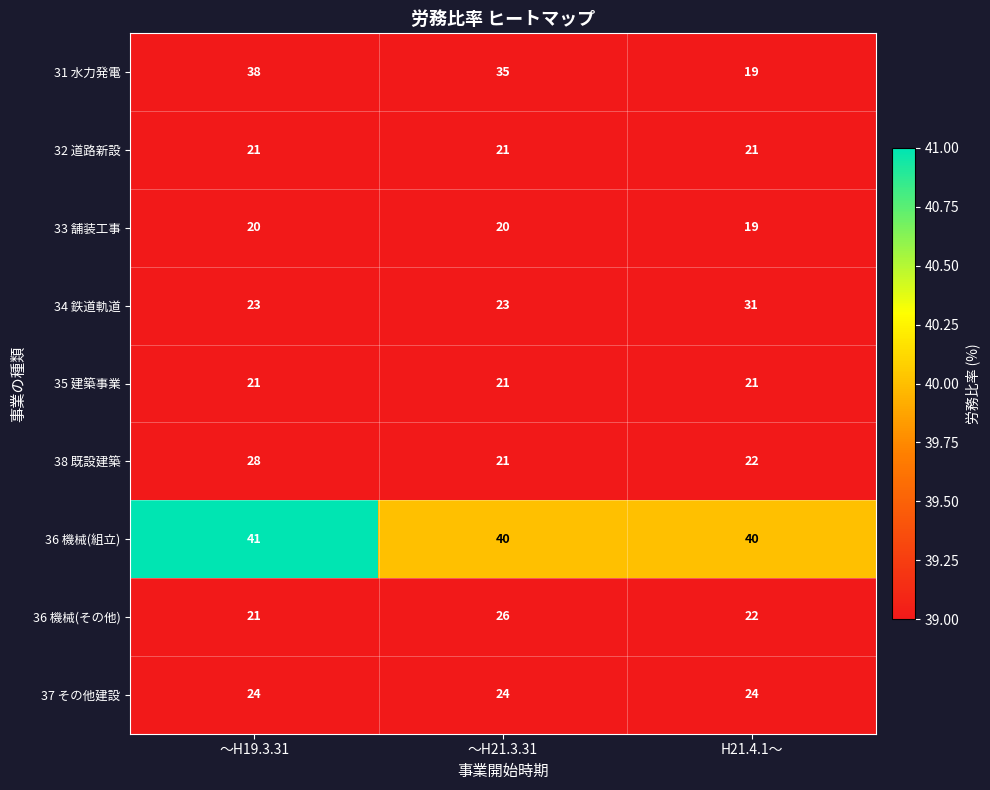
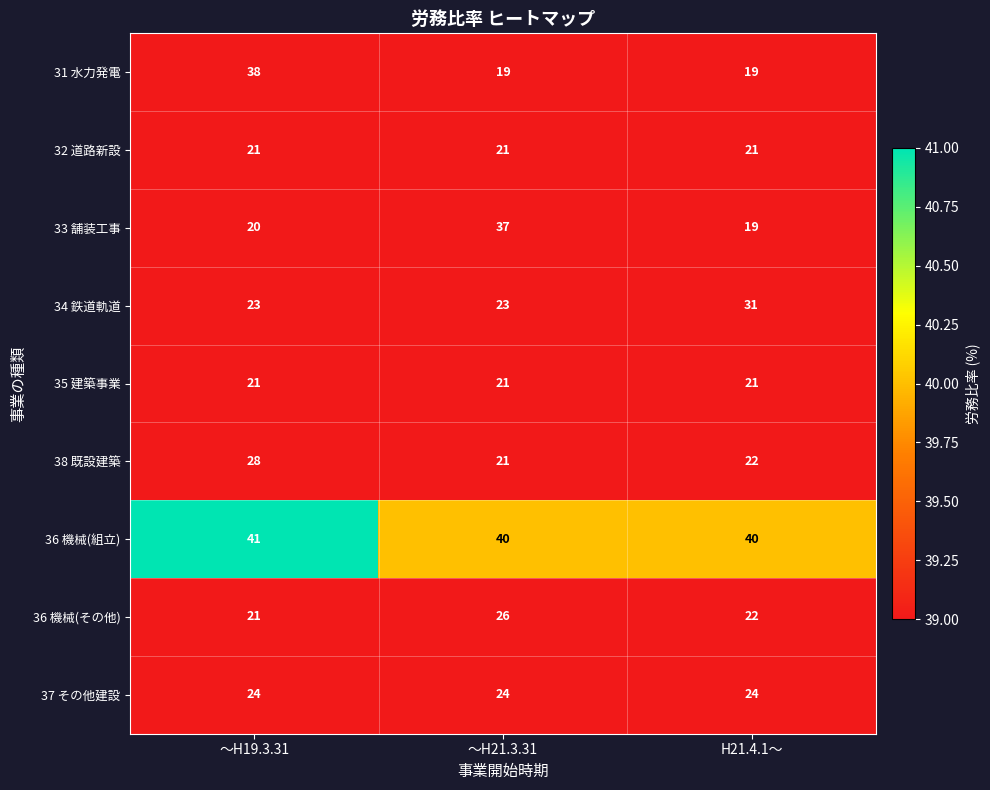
  {
    "31 水力発電": {
      "～H19.3.31": 38,
-     "～H21.3.31": 35,
+     "～H21.3.31": 19,
      "H21.4.1～": 19
    },
    "32 道路新設": {
      "～H19.3.31": 21,
      "～H21.3.31": 21,
      "H21.4.1～": 21
    },
    "33 舗装工事": {
      "～H19.3.31": 20,
-     "～H21.3.31": 20,
+     "～H21.3.31": 37,
      "H21.4.1～": 19
    },
    "34 鉄道軌道": {
      "～H19.3.31": 23,
      "～H21.3.31": 23,
      "H21.4.1～": 31
    },
    "35 建築事業": {
      "～H19.3.31": 21,
      "～H21.3.31": 21,
      "H21.4.1～": 21
    },
    "38 既設建築": {
      "～H19.3.31": 28,
      "～H21.3.31": 21,
      "H21.4.1～": 22
    },
    "36 機械(組立)": {
      "～H19.3.31": 41,
      "～H21.3.31": 40,
      "H21.4.1～": 40
    },
    "36 機械(その他)": {
      "～H19.3.31": 21,
      "～H21.3.31": 26,
      "H21.4.1～": 22
    },
    "37 その他建設": {
      "～H19.3.31": 24,
      "～H21.3.31": 24,
      "H21.4.1～": 24
    }
  }
